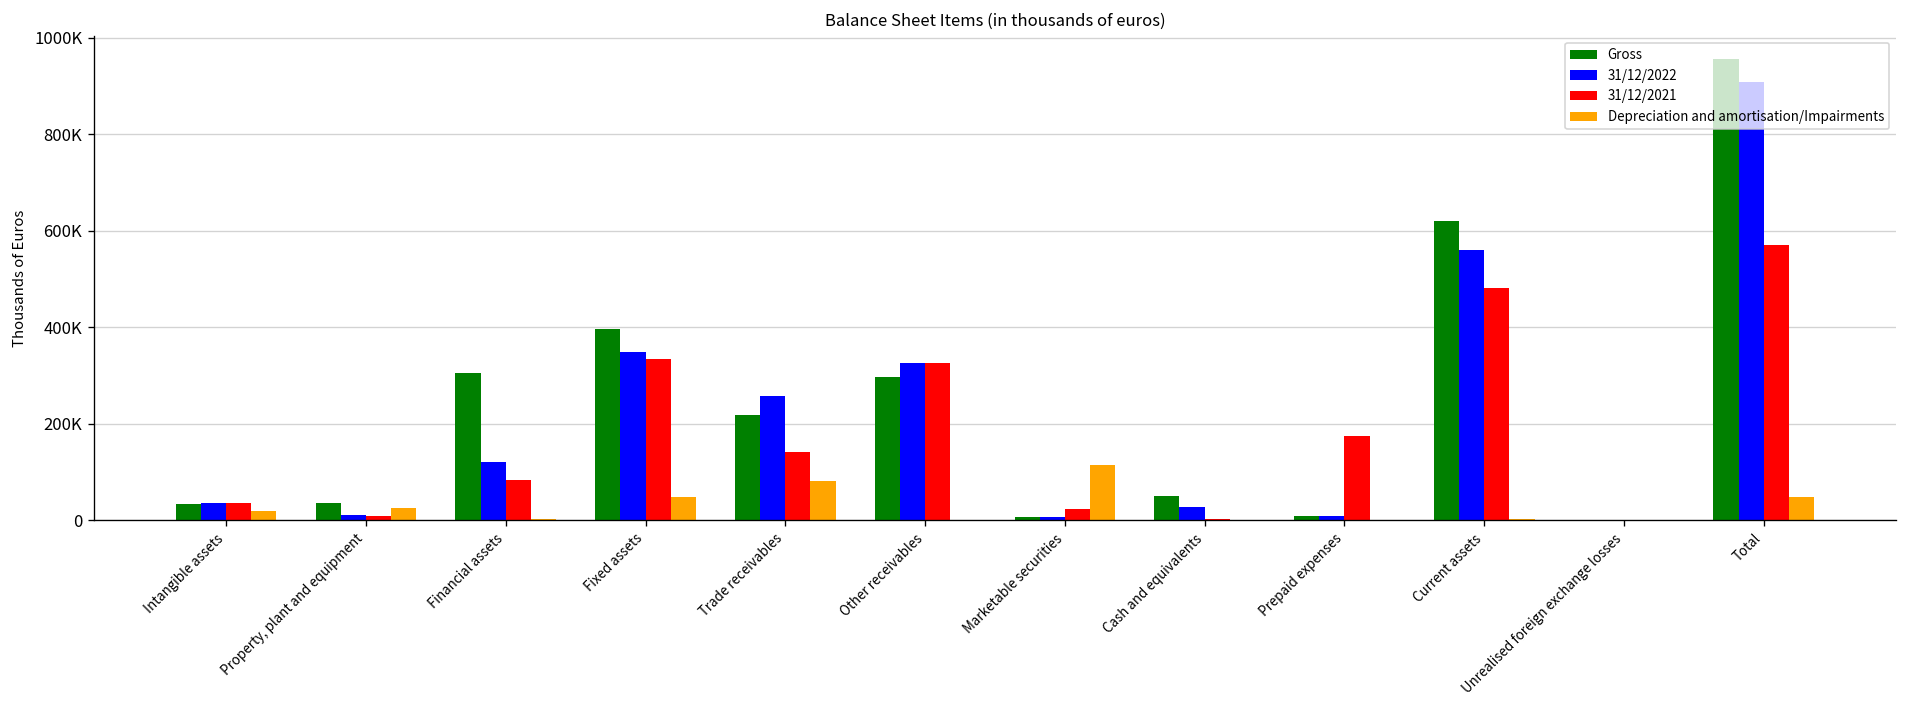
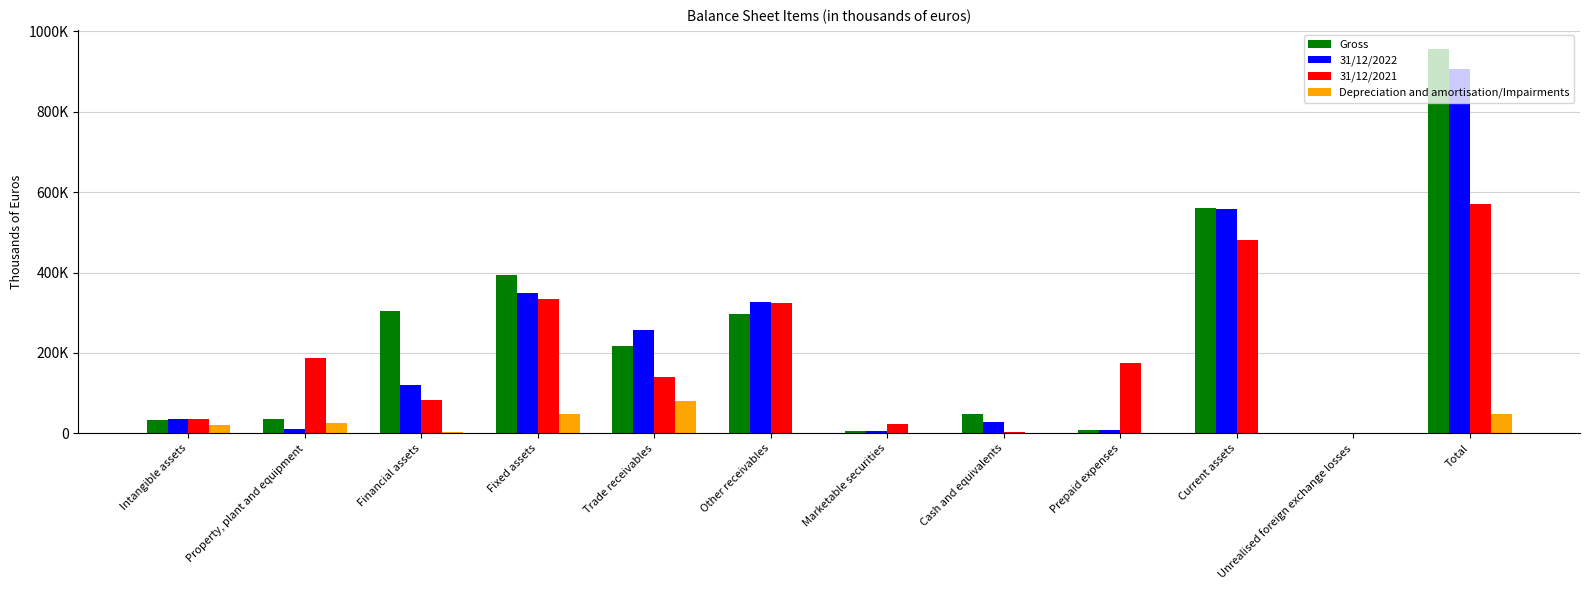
  {
    "Gross": {
      "Intangible assets": 30000,
      "Property, plant and equipment": 40000,
      "Financial assets": 300000,
      "Fixed assets": 400000,
      "Trade receivables": 220000,
      "Other receivables": 300000,
      "Cash and equivalents": 50000,
      "Prepaid expenses": 10000,
-     "Current assets": 620000
+     "Current assets": 560000
    },
    "31/12/2022": {
      "Intangible assets": 30000,
      "Property, plant and equipment": 10000,
      "Financial assets": 120000,
      "Fixed assets": 350000,
      "Trade receivables": 260000,
      "Other receivables": 330000,
      "Cash and equivalents": 30000,
      "Prepaid expenses": 10000,
      "Current assets": 560000
    },
    "31/12/2021": {
      "Intangible assets": 40000,
-     "Property, plant and equipment": 10000,
+     "Property, plant and equipment": 190000,
      "Financial assets": 80000,
      "Fixed assets": 330000,
      "Trade receivables": 140000,
      "Other receivables": 330000,
      "Marketable securities": 20000,
      "Prepaid expenses": 170000,
      "Current assets": 480000,
      "Total": 570000
    },
    "Depreciation and amortisation/Impairments": {
      "Intangible assets": 20000,
      "Property, plant and equipment": 30000,
      "Fixed assets": 50000,
      "Trade receivables": 80000,
-     "Marketable securities": 110000,
+     "Marketable securities": 0,
      "Cash and equivalents": 0,
      "Prepaid expenses": 0,
      "Unrealised foreign exchange losses": 0,
      "Total": 50000
    }
  }
